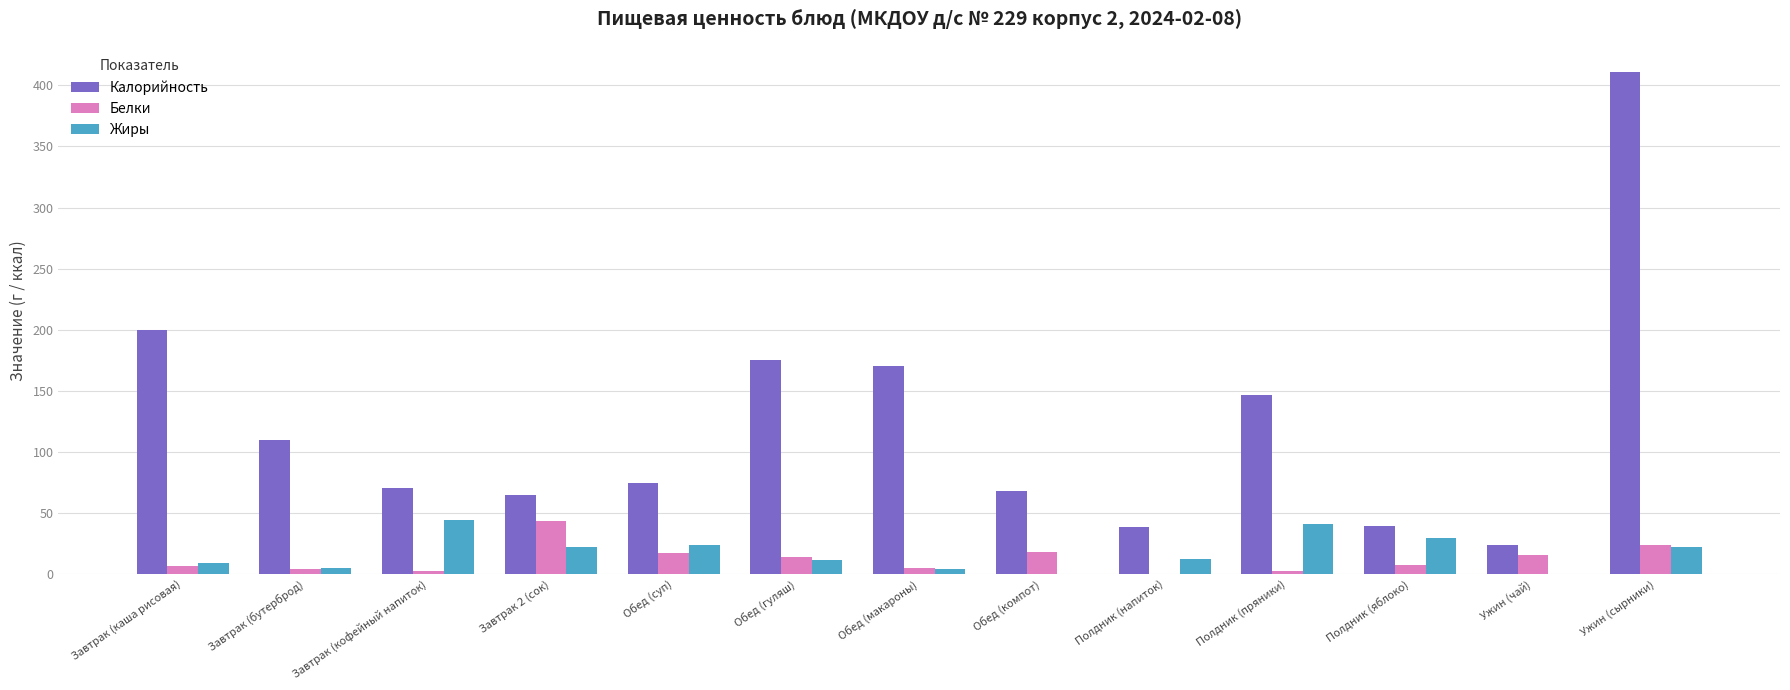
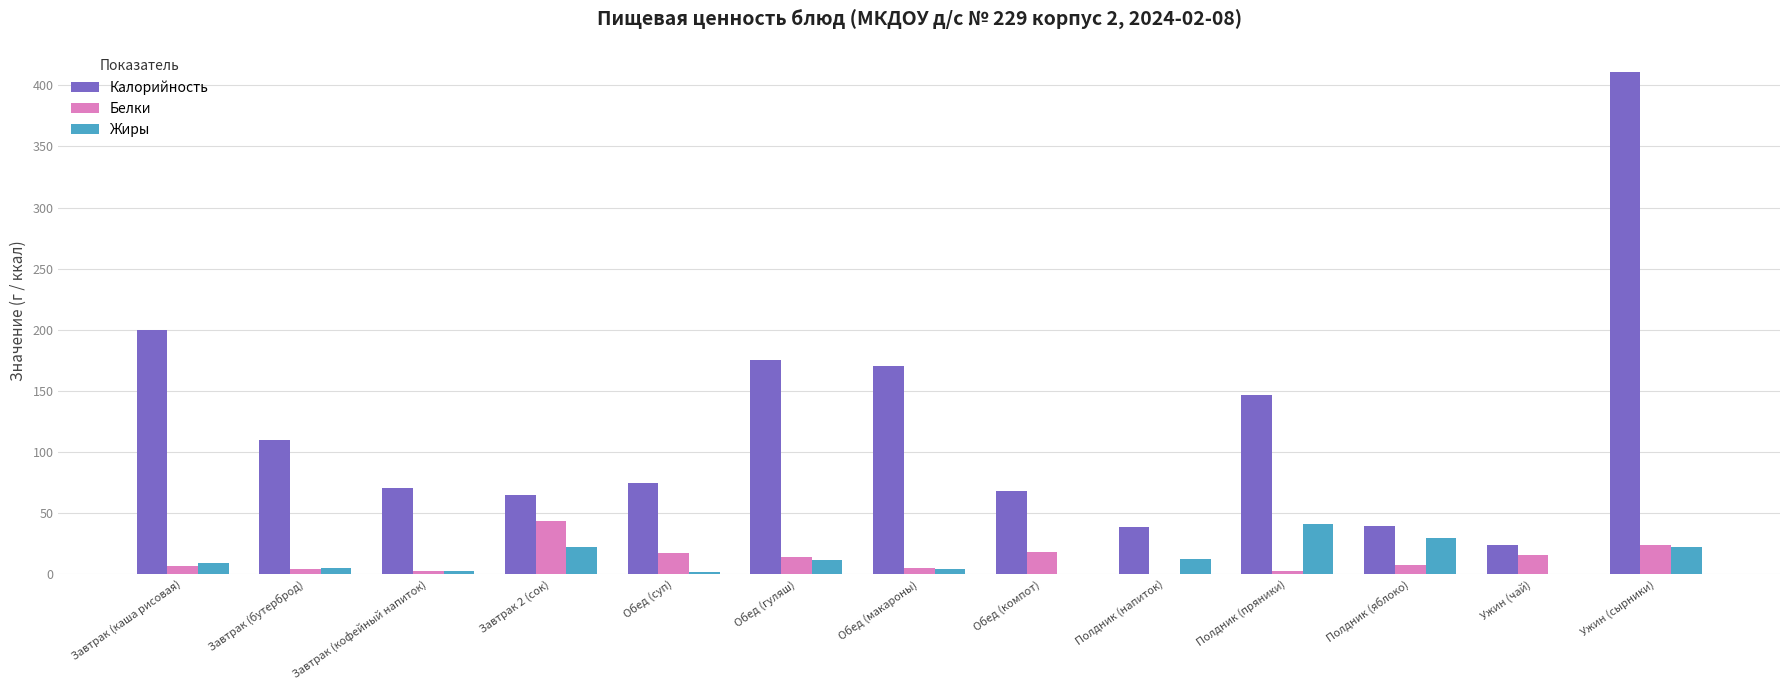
  {
    "Калорийность": {
      "Завтрак (каша рисовая)": 200,
      "Завтрак (бутерброд)": 110,
      "Завтрак (кофейный напиток)": 71,
      "Завтрак 2 (сок)": 65,
      "Обед (суп)": 74,
      "Обед (гуляш)": 176,
      "Обед (макароны)": 171,
      "Обед (компот)": 68,
      "Полдник (напиток)": 39,
      "Полдник (пряники)": 146,
      "Полдник (яблоко)": 40,
      "Ужин (чай)": 24,
      "Ужин (сырники)": 411
    },
    "Белки": {
      "Завтрак (каша рисовая)": 6,
      "Завтрак (бутерброд)": 4,
      "Завтрак (кофейный напиток)": 3,
      "Завтрак 2 (сок)": 44,
      "Обед (суп)": 17,
      "Обед (гуляш)": 14,
      "Обед (макароны)": 5,
      "Обед (компот)": 18,
      "Полдник (пряники)": 2,
      "Полдник (яблоко)": 7,
      "Ужин (чай)": 15,
      "Ужин (сырники)": 24
    },
    "Жиры": {
      "Завтрак (каша рисовая)": 9,
      "Завтрак (бутерброд)": 5,
-     "Завтрак (кофейный напиток)": 45,
+     "Завтрак (кофейный напиток)": 2,
      "Завтрак 2 (сок)": 22,
-     "Обед (суп)": 24,
+     "Обед (суп)": 2,
      "Обед (гуляш)": 12,
      "Обед (макароны)": 4,
      "Полдник (напиток)": 12,
      "Полдник (пряники)": 41,
      "Полдник (яблоко)": 30,
      "Ужин (чай)": 0,
      "Ужин (сырники)": 22
    }
  }
